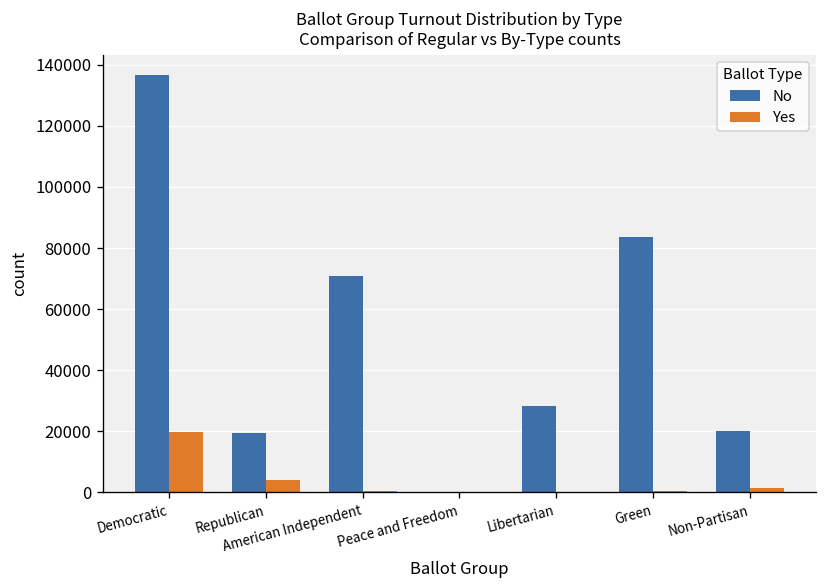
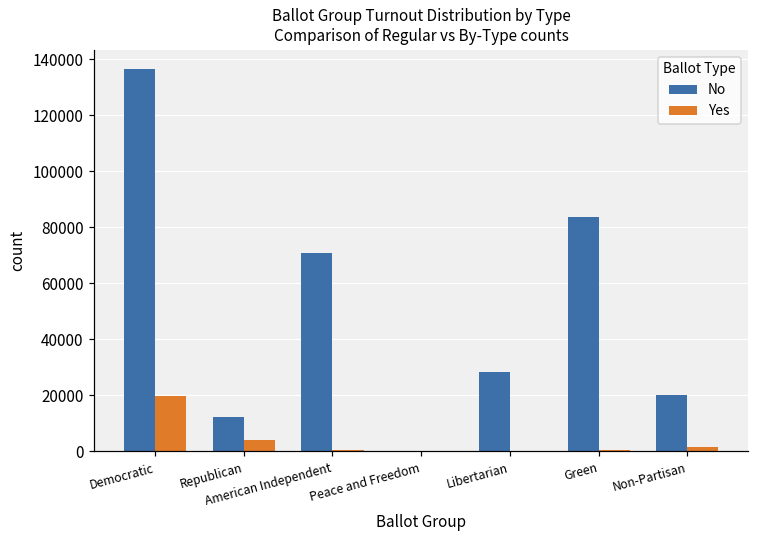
  {
    "No": {
      "Democratic": 137000,
-     "Republican": 19000,
+     "Republican": 12000,
      "American Independent": 71000,
      "Libertarian": 28000,
      "Green": 84000,
      "Non-Partisan": 20000
    },
    "Yes": {
      "Democratic": 20000,
      "Republican": 4000,
      "Non-Partisan": 1000
    }
  }
